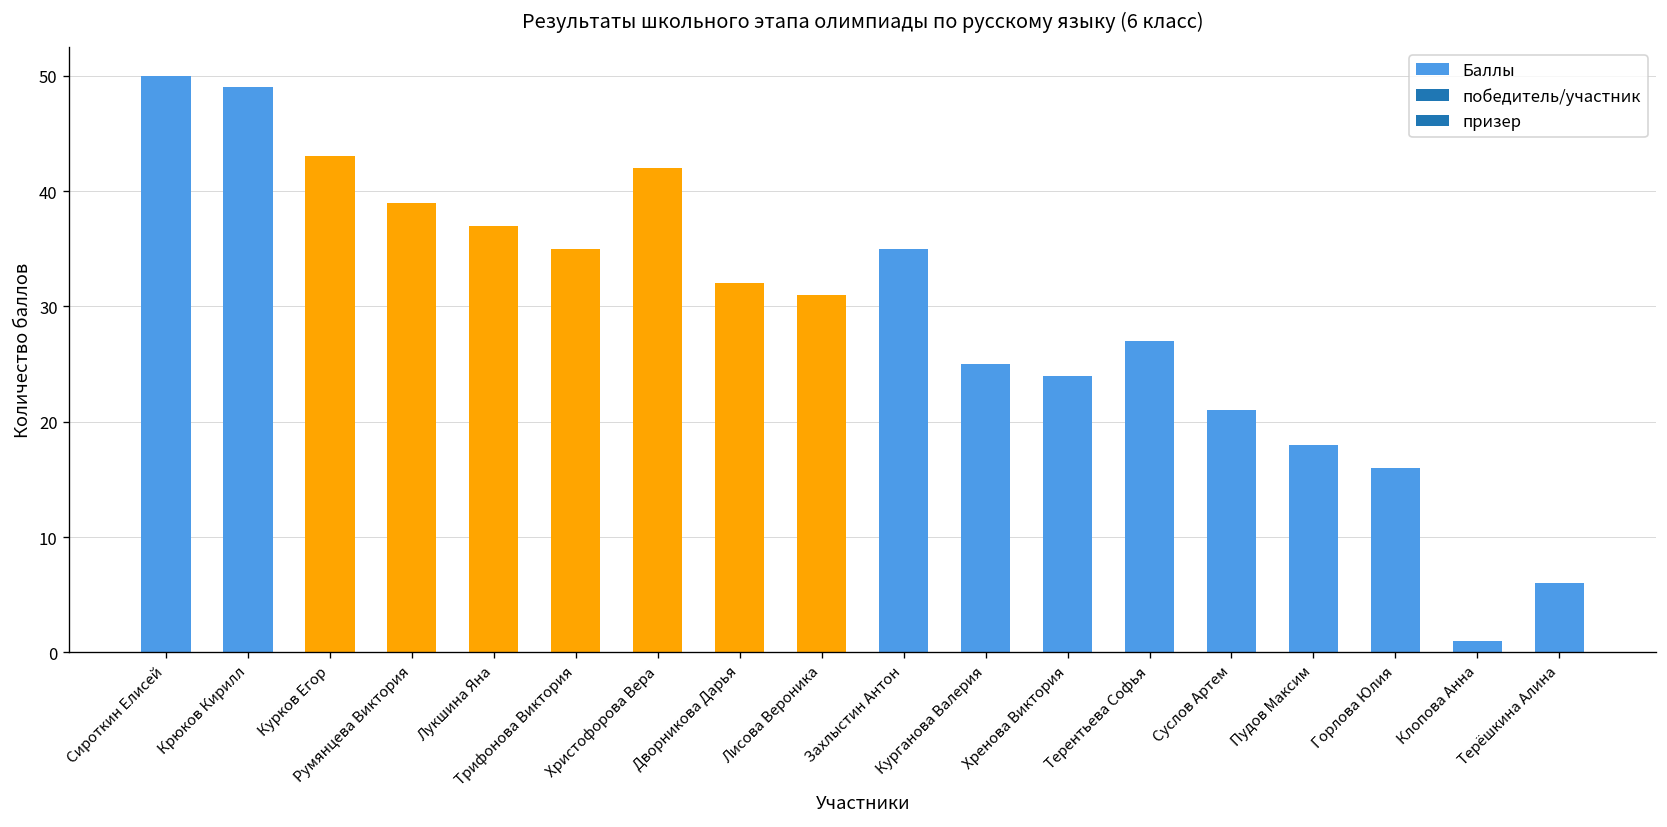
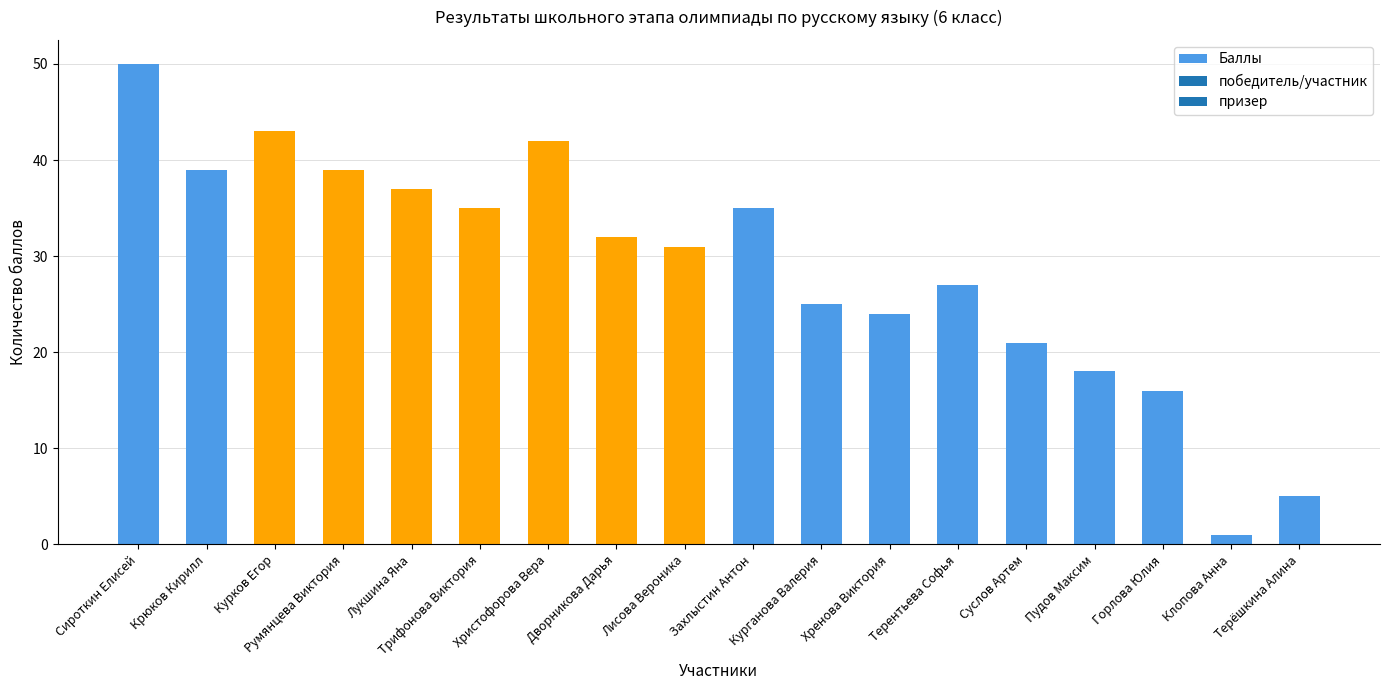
  {
    "Сироткин Елисей": 50,
-   "Крюков Кирилл": 49,
+   "Крюков Кирилл": 39,
    "Курков Егор": 43,
    "Румянцева Виктория": 39,
    "Лукшина Яна": 37,
    "Трифонова Виктория": 35,
    "Христофорова Вера": 42,
    "Дворникова Дарья": 32,
    "Лисова Вероника": 31,
    "Захлыстин Антон": 35,
    "Курганова Валерия": 25,
    "Хренова Виктория": 24,
    "Терентьева Софья": 27,
    "Суслов Артем": 21,
    "Пудов Максим": 18,
    "Горлова Юлия": 16,
    "Клопова Анна": 1,
-   "Терёшкина Алина": 6
+   "Терёшкина Алина": 5
  }
